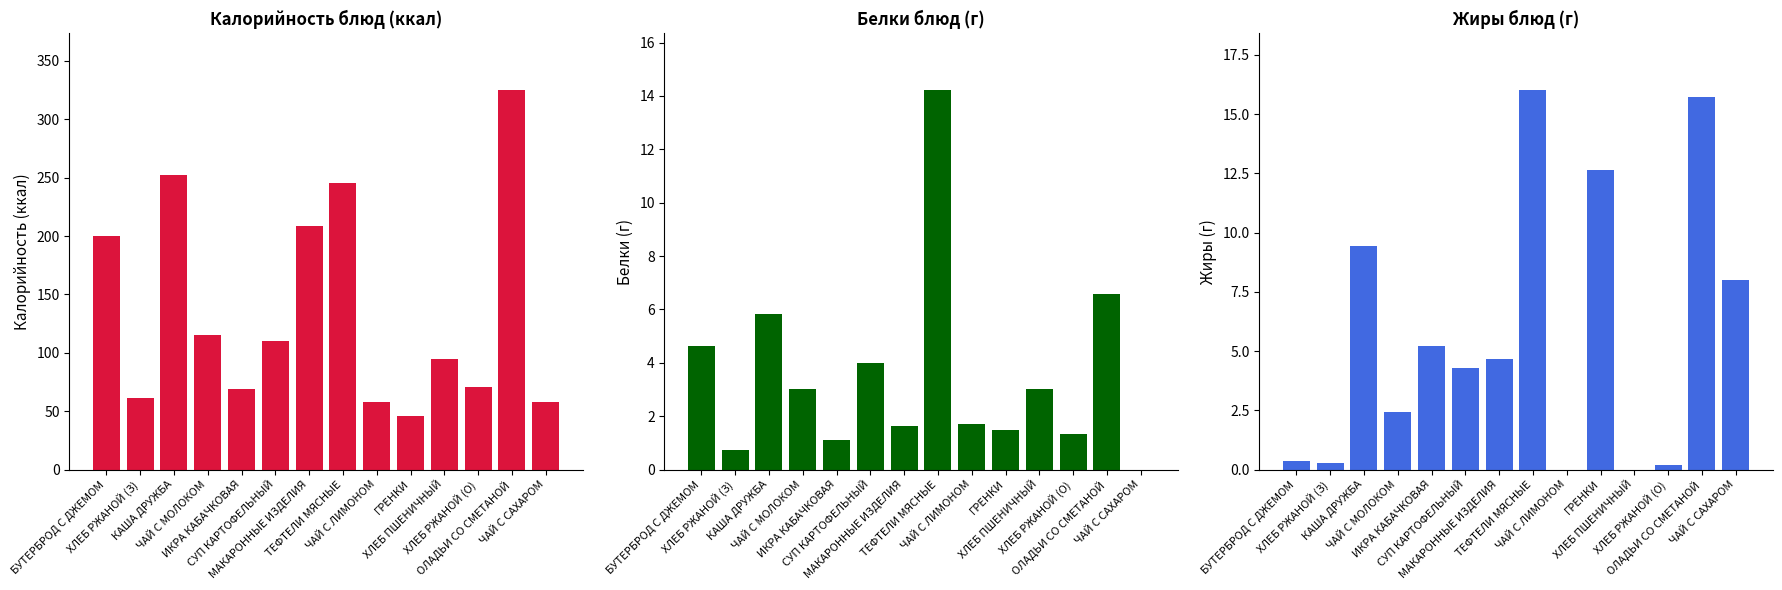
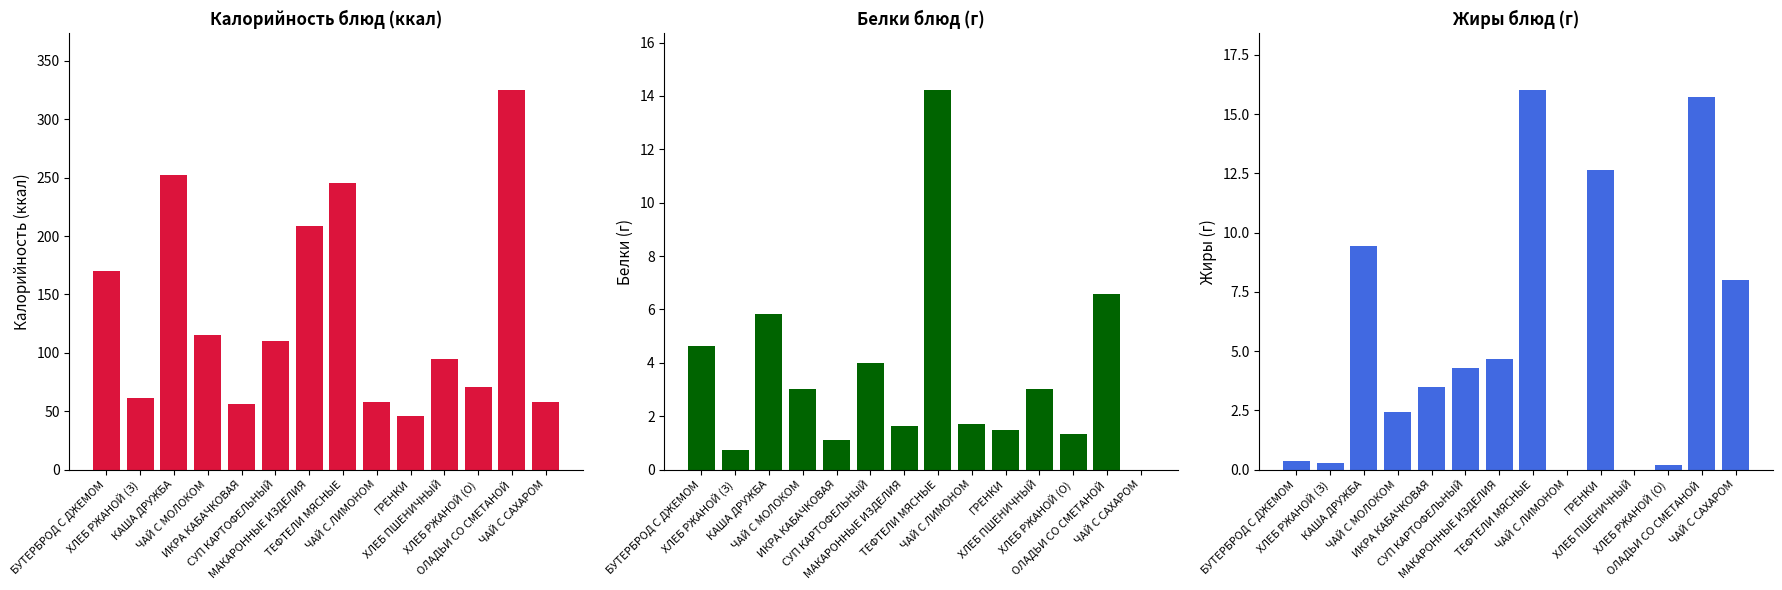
  {
    "Калорийность блюд (ккал)": {
-     "БУТЕРБРОД С ДЖЕМОМ": 200,
+     "БУТЕРБРОД С ДЖЕМОМ": 170,
      "ХЛЕБ РЖАНОЙ (З)": 61,
      "КАША ДРУЖБА": 252,
      "ЧАЙ С МОЛОКОМ": 115,
-     "ИКРА КАБАЧКОВАЯ": 69,
+     "ИКРА КАБАЧКОВАЯ": 56,
      "СУП КАРТОФЕЛЬНЫЙ": 111,
      "МАКАРОННЫЕ ИЗДЕЛИЯ": 208,
      "ТЕФТЕЛИ МЯСНЫЕ": 246,
      "ЧАЙ С ЛИМОНОМ": 58,
      "ГРЕНКИ": 46,
      "ХЛЕБ ПШЕНИЧНЫЙ": 95,
      "ХЛЕБ РЖАНОЙ (О)": 70,
      "ОЛАДЬИ СО СМЕТАНОЙ": 325,
      "ЧАЙ С САХАРОМ": 58
    },
    "Белки блюд (г)": {
      "БУТЕРБРОД С ДЖЕМОМ": 4.6,
      "ХЛЕБ РЖАНОЙ (З)": 0.8,
      "КАША ДРУЖБА": 5.8,
      "ЧАЙ С МОЛОКОМ": 3.0,
      "ИКРА КАБАЧКОВАЯ": 1.1,
      "СУП КАРТОФЕЛЬНЫЙ": 4.0,
      "МАКАРОННЫЕ ИЗДЕЛИЯ": 1.6,
      "ТЕФТЕЛИ МЯСНЫЕ": 14.2,
      "ЧАЙ С ЛИМОНОМ": 1.7,
      "ГРЕНКИ": 1.5,
      "ХЛЕБ ПШЕНИЧНЫЙ": 3.0,
      "ХЛЕБ РЖАНОЙ (О)": 1.3,
      "ОЛАДЬИ СО СМЕТАНОЙ": 6.6,
      "ЧАЙ С САХАРОМ": 0.0
    },
    "Жиры блюд (г)": {
      "БУТЕРБРОД С ДЖЕМОМ": 0.4,
      "ХЛЕБ РЖАНОЙ (З)": 0.3,
      "КАША ДРУЖБА": 9.5,
      "ЧАЙ С МОЛОКОМ": 2.4,
-     "ИКРА КАБАЧКОВАЯ": 5.2,
+     "ИКРА КАБАЧКОВАЯ": 3.5,
      "СУП КАРТОФЕЛЬНЫЙ": 4.3,
      "МАКАРОННЫЕ ИЗДЕЛИЯ": 4.7,
      "ТЕФТЕЛИ МЯСНЫЕ": 16.0,
      "ЧАЙ С ЛИМОНОМ": 0.0,
      "ГРЕНКИ": 12.6,
      "ХЛЕБ ПШЕНИЧНЫЙ": 0.0,
      "ХЛЕБ РЖАНОЙ (О)": 0.2,
      "ОЛАДЬИ СО СМЕТАНОЙ": 15.7,
      "ЧАЙ С САХАРОМ": 8.0
    }
  }
